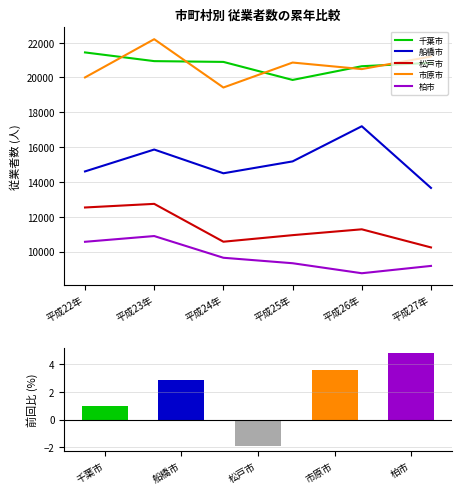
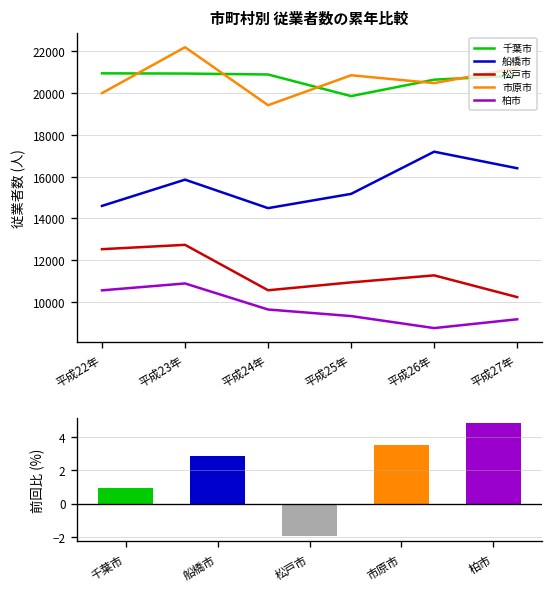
  {
    "市町村別 従業者数の累年比較": {
      "千葉市": {
-       "平成22年": 21400,
+       "平成22年": 21000,
        "平成23年": 20900,
        "平成24年": 20900,
        "平成25年": 19900,
        "平成26年": 20600
      },
      "船橋市": {
        "平成22年": 14600,
        "平成23年": 15900,
        "平成24年": 14500,
        "平成25年": 15200,
        "平成26年": 17200,
-       "平成27年": 13700
+       "平成27年": 16400
      },
      "松戸市": {
        "平成22年": 12500,
        "平成23年": 12700,
        "平成24年": 10600,
        "平成25年": 10900,
        "平成26年": 11300,
        "平成27年": 10200
      },
      "市原市": {
        "平成22年": 20000,
        "平成23年": 22200,
        "平成24年": 19400,
        "平成25年": 20900,
        "平成26年": 20500
      },
      "柏市": {
        "平成22年": 10600,
        "平成23年": 10900,
        "平成24年": 9600,
        "平成25年": 9300,
        "平成26年": 8800,
        "平成27年": 9200
      }
    }
  }
